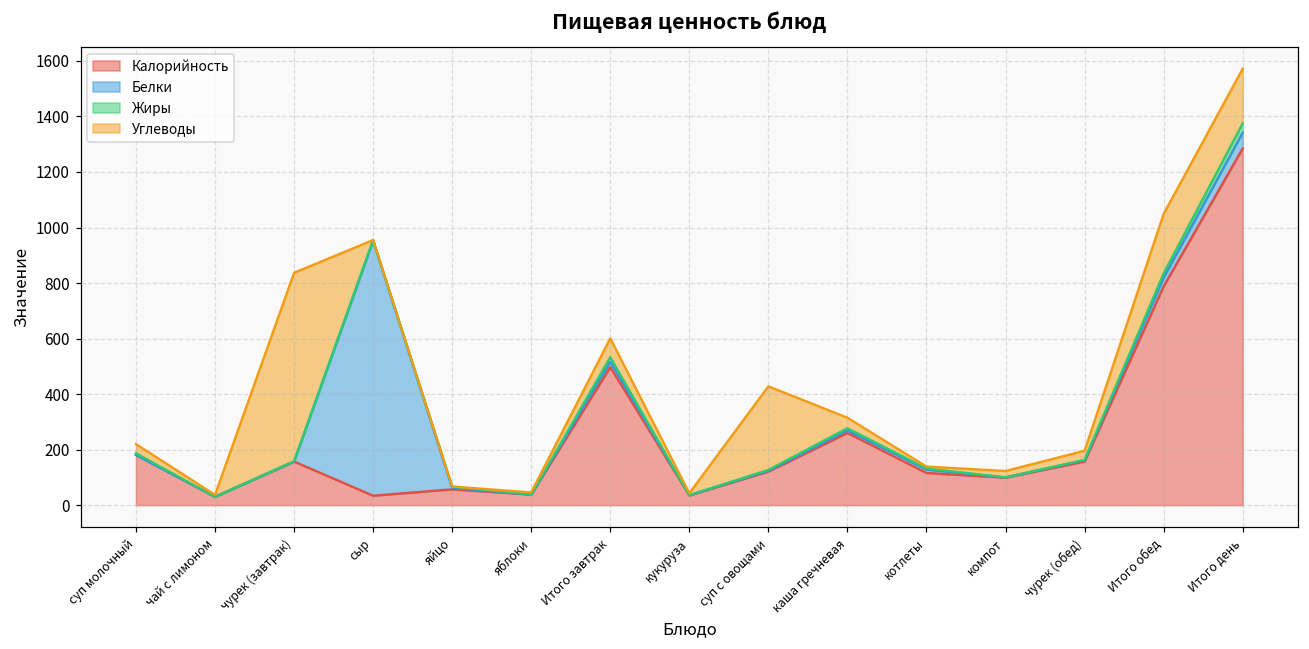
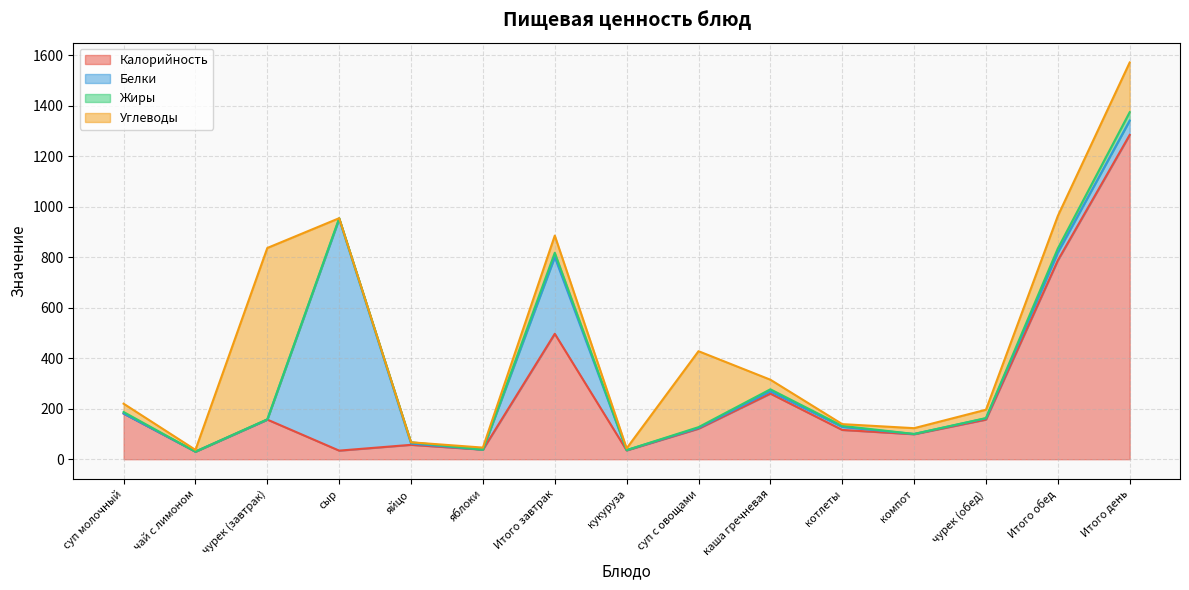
  {
    "Калорийность": {
      "сыр": 30,
      "Итого завтрак": 500,
      "котлеты": 120,
      "Итого обед": 790,
      "Итого день": 1290
    },
    "Белки": {
-     "Итого завтрак": 20,
+     "Итого завтрак": 300,
      "Итого обед": 30,
      "Итого день": 60
    },
    "Жиры": {
      "Итого завтрак": 20,
      "Итого обед": 20,
      "Итого день": 30
    },
    "Углеводы": {
      "суп молочный": 30,
      "чурек (завтрак)": 680,
      "Итого завтрак": 70,
      "суп с овощами": 300,
      "каша гречневая": 40,
      "компот": 20,
      "чурек (обед)": 30,
-     "Итого обед": 210,
+     "Итого обед": 130,
      "Итого день": 200
    }
  }
